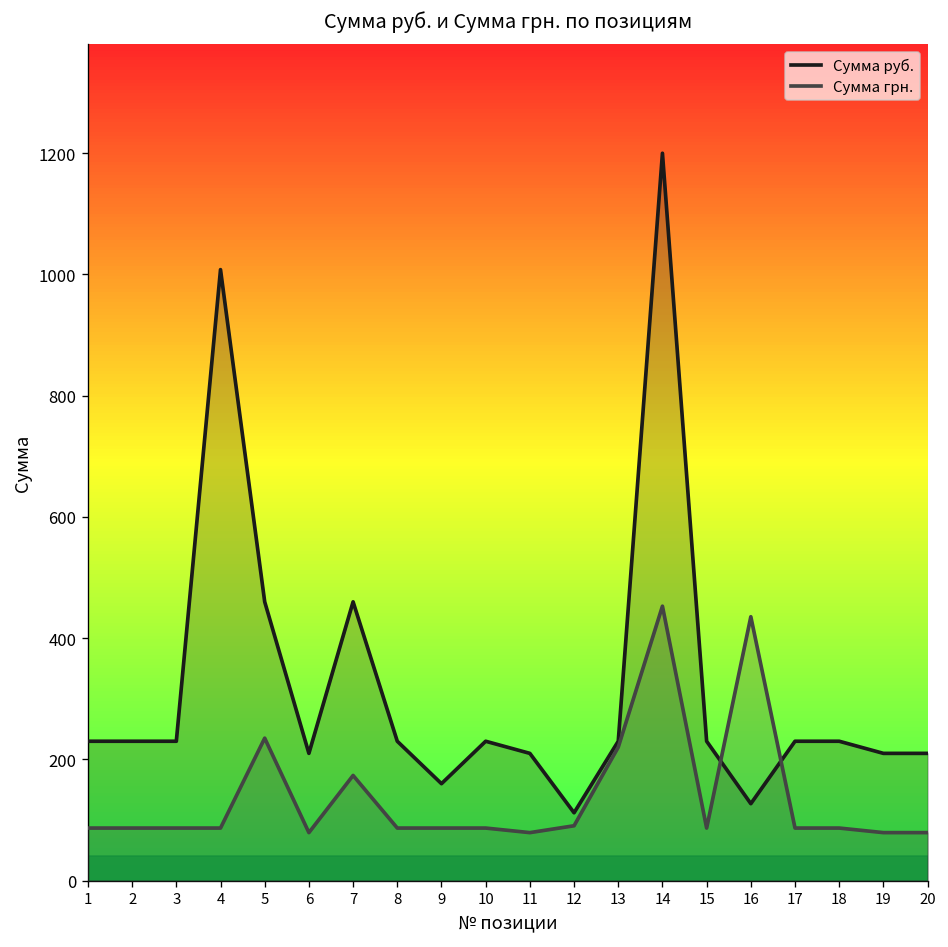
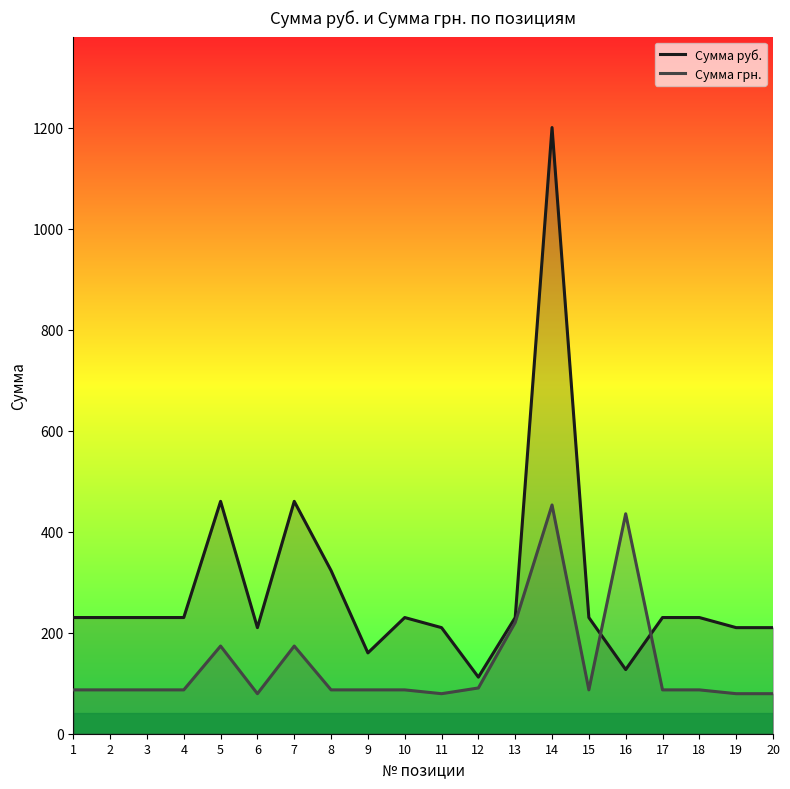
  {
    "Сумма руб.": {
      "1": 230,
      "2": 230,
      "3": 230,
-     "4": 1010,
+     "4": 230,
      "5": 460,
      "6": 210,
      "7": 460,
-     "8": 230,
+     "8": 320,
      "9": 160,
      "10": 230,
      "11": 210,
      "12": 110,
      "13": 230,
      "14": 1200,
      "15": 230,
      "16": 130,
      "17": 230,
      "18": 230,
      "19": 210,
      "20": 210
    },
    "Сумма грн.": {
      "1": 90,
      "2": 90,
      "3": 90,
      "4": 90,
-     "5": 240,
+     "5": 170,
      "6": 80,
      "7": 170,
      "8": 90,
      "9": 90,
      "10": 90,
      "11": 80,
      "12": 90,
      "13": 220,
      "14": 450,
      "15": 90,
      "16": 440,
      "17": 90,
      "18": 90,
      "19": 80,
      "20": 80
    }
  }
